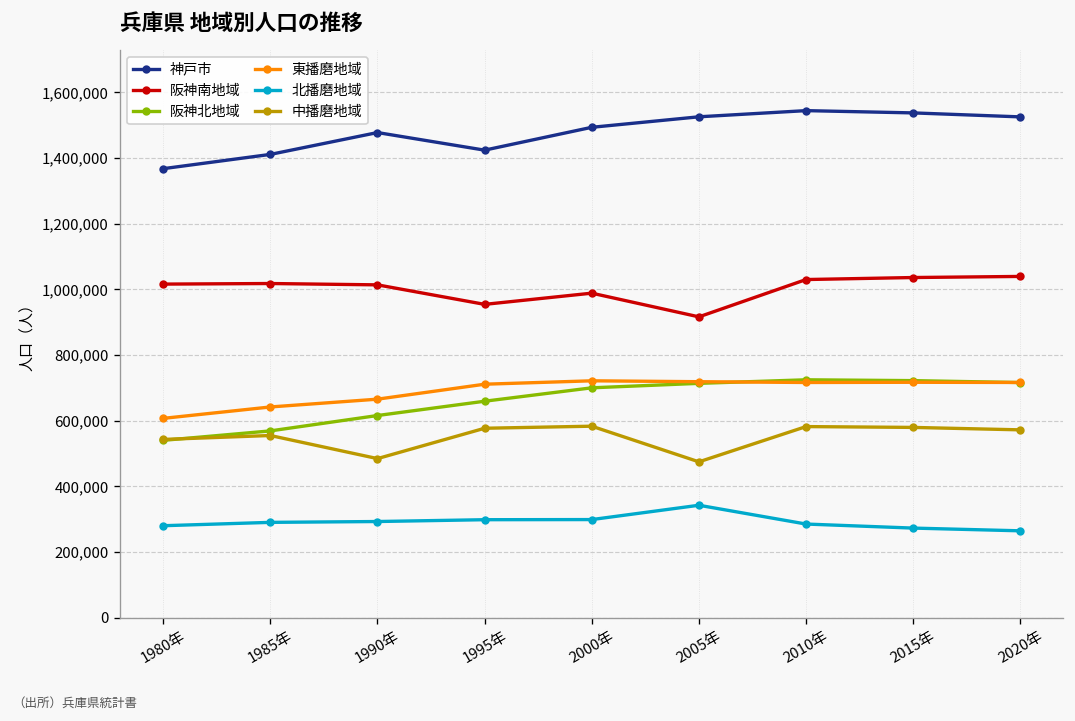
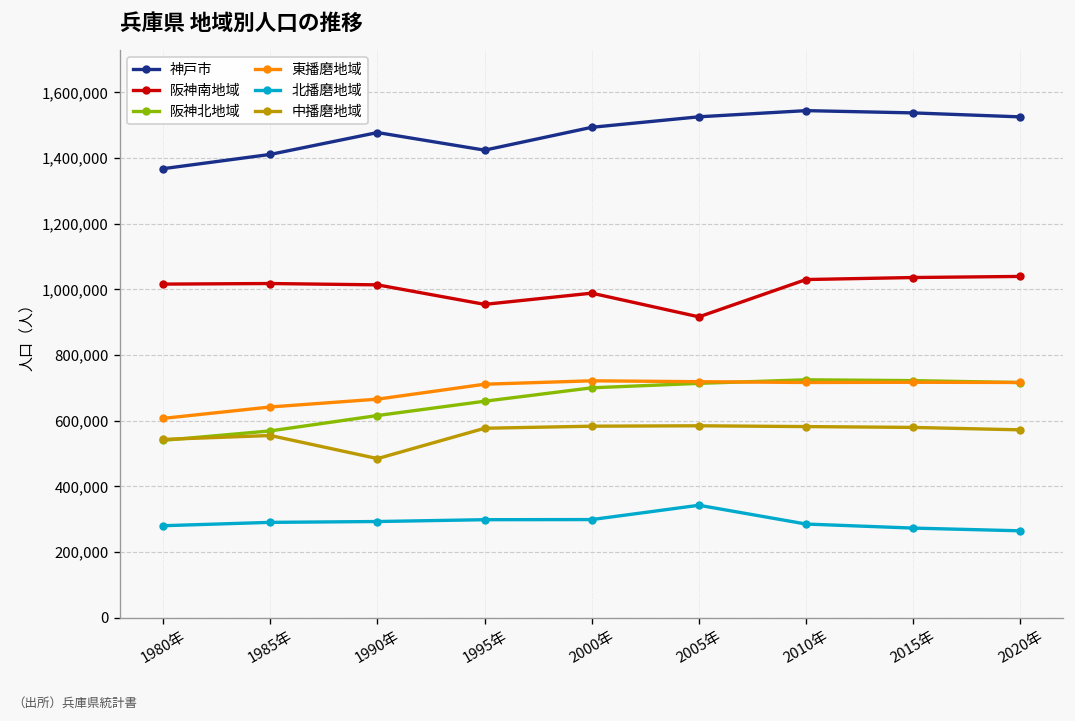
  {
    "神戸市": {
      "1980年": "1,370,000",
      "1985年": "1,410,000",
      "1990年": "1,480,000",
      "1995年": "1,420,000",
      "2000年": "1,490,000",
      "2005年": "1,530,000",
      "2010年": "1,540,000",
      "2015年": "1,540,000",
      "2020年": "1,530,000"
    },
    "阪神南地域": {
      "1980年": "1,020,000",
      "1985年": "1,020,000",
      "1990年": "1,010,000",
      "1995年": "950,000",
      "2000年": "990,000",
      "2005年": "920,000",
      "2010年": "1,030,000",
      "2015年": "1,040,000",
      "2020年": "1,040,000"
    },
    "阪神北地域": {
      "1985年": "570,000",
      "1990年": "620,000",
      "1995年": "660,000",
      "2000年": "700,000"
    },
    "東播磨地域": {
      "1980年": "610,000",
      "1985年": "640,000",
      "1990年": "670,000",
      "1995年": "710,000",
      "2000年": "720,000"
    },
    "北播磨地域": {
      "1980年": "280,000",
      "1985年": "290,000",
      "1990年": "290,000",
      "1995年": "300,000",
      "2000年": "300,000",
      "2005年": "340,000",
      "2010年": "280,000",
      "2015年": "270,000",
      "2020年": "260,000"
    },
    "中播磨地域": {
      "1985年": "550,000",
      "1990年": "480,000",
      "1995年": "580,000",
      "2000年": "580,000",
-     "2005年": "470,000",
+     "2005年": "580,000",
      "2010年": "580,000",
      "2015年": "580,000",
      "2020年": "570,000"
    }
  }
